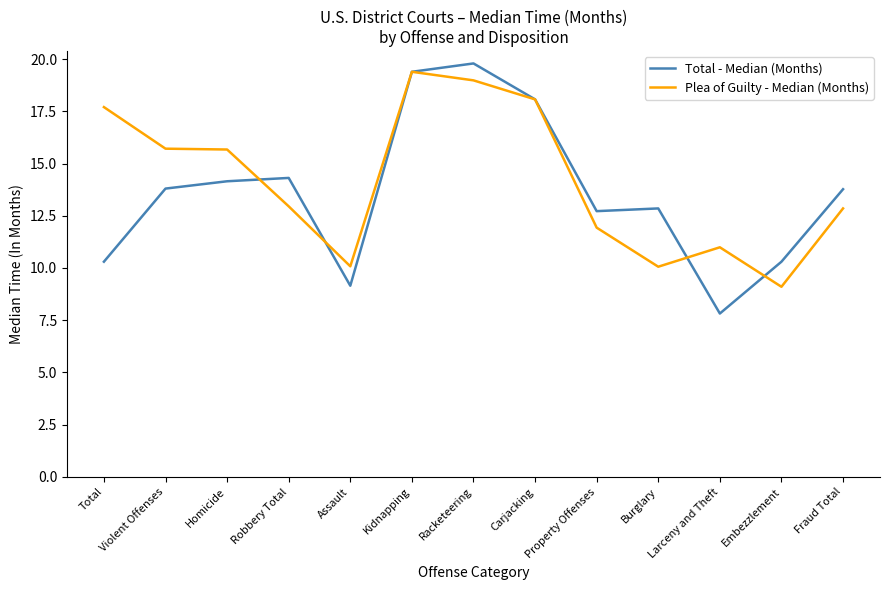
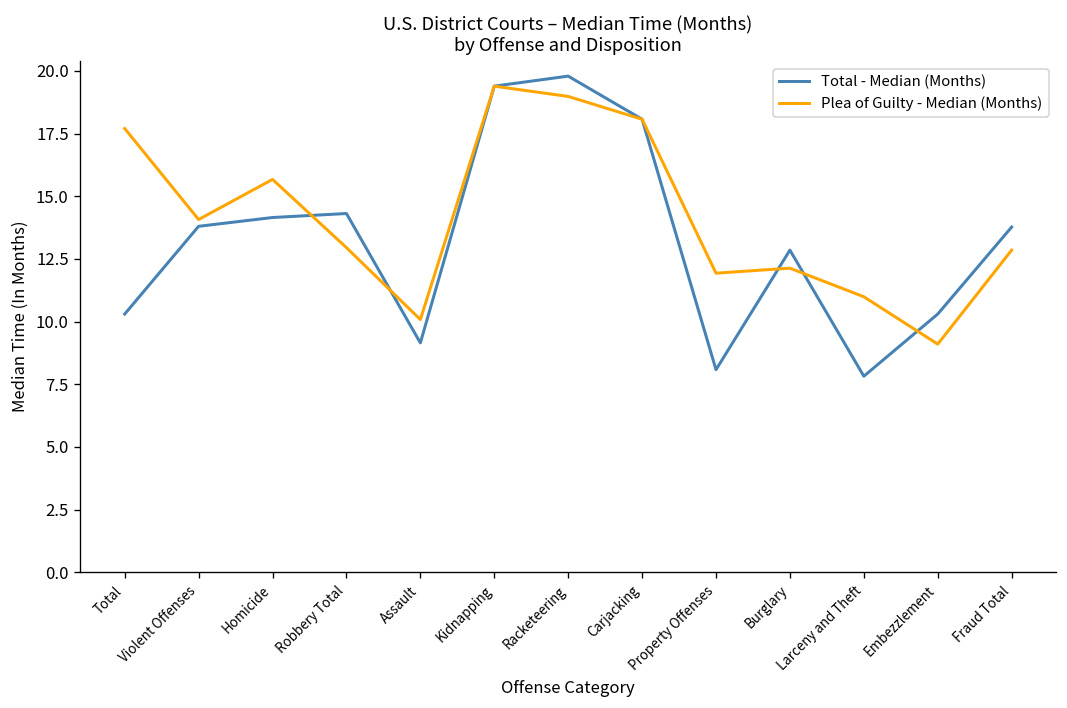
  {
    "Total - Median (Months)": {
      "Total": 10.3,
      "Violent Offenses": 13.8,
      "Homicide": 14.2,
      "Robbery Total": 14.3,
      "Assault": 9.2,
      "Racketeering": 19.8,
-     "Property Offenses": 12.7,
+     "Property Offenses": 8.1,
      "Burglary": 12.9,
      "Larceny and Theft": 7.8,
      "Embezzlement": 10.3,
      "Fraud Total": 13.8
    },
    "Plea of Guilty - Median (Months)": {
      "Total": 17.7,
-     "Violent Offenses": 15.7,
+     "Violent Offenses": 14.1,
      "Homicide": 15.7,
      "Robbery Total": 13.0,
      "Assault": 10.1,
      "Racketeering": 19.0,
      "Property Offenses": 11.9,
-     "Burglary": 10.1,
+     "Burglary": 12.1,
      "Larceny and Theft": 11.0,
      "Embezzlement": 9.1,
      "Fraud Total": 12.9
    }
  }
